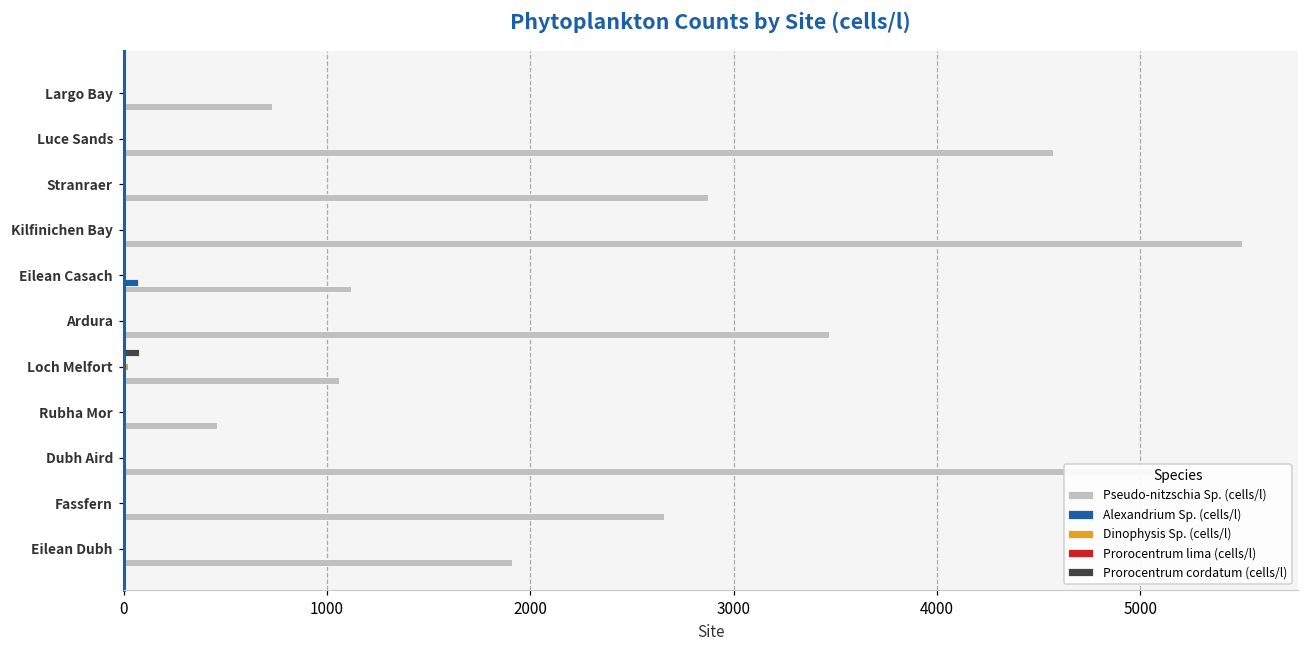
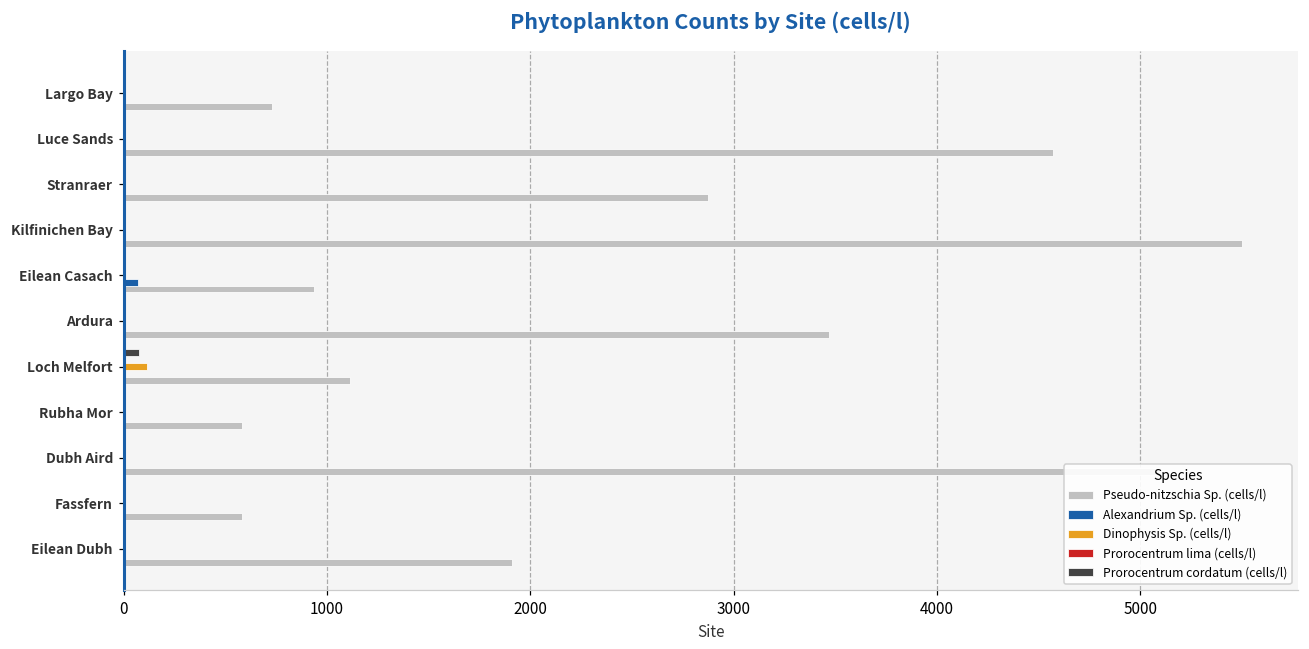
  {
    "Pseudo-nitzschia Sp. (cells/l)": {
      "Largo Bay": 730,
      "Luce Sands": 4570,
      "Stranraer": 2870,
      "Kilfinichen Bay": 5500,
-     "Eilean Casach": 1120,
+     "Eilean Casach": 940,
      "Ardura": 3470,
-     "Loch Melfort": 1060,
-     "Rubha Mor": 460,
-     "Fassfern": 2660,
+     "Loch Melfort": 1110,
+     "Rubha Mor": 580,
+     "Fassfern": 580,
      "Eilean Dubh": 1910
    },
    "Alexandrium Sp. (cells/l)": {
      "Largo Bay": 0,
      "Luce Sands": 0,
      "Stranraer": 0,
      "Kilfinichen Bay": 0,
      "Eilean Casach": 70,
      "Ardura": 0,
      "Loch Melfort": 0,
      "Rubha Mor": 0,
      "Dubh Aird": 0,
      "Fassfern": 0,
      "Eilean Dubh": 0
    },
    "Dinophysis Sp. (cells/l)": {
      "Largo Bay": 0,
      "Luce Sands": 0,
      "Stranraer": 0,
      "Kilfinichen Bay": 0,
      "Eilean Casach": 0,
      "Ardura": 0,
-     "Loch Melfort": 20,
+     "Loch Melfort": 120,
      "Rubha Mor": 0,
      "Dubh Aird": 0,
      "Fassfern": 0,
      "Eilean Dubh": 0
    },
    "Prorocentrum lima (cells/l)": {
      "Largo Bay": 0,
      "Luce Sands": 0,
      "Stranraer": 0,
      "Kilfinichen Bay": 0,
      "Eilean Casach": 0,
      "Ardura": 0,
      "Loch Melfort": 0,
      "Rubha Mor": 0,
      "Dubh Aird": 0,
      "Fassfern": 0,
      "Eilean Dubh": 0
    },
    "Prorocentrum cordatum (cells/l)": {
      "Largo Bay": 0,
      "Luce Sands": 0,
      "Stranraer": 0,
      "Kilfinichen Bay": 0,
      "Eilean Casach": 0,
      "Ardura": 0,
      "Loch Melfort": 80,
      "Rubha Mor": 0,
      "Dubh Aird": 0,
      "Fassfern": 0,
      "Eilean Dubh": 0
    }
  }
